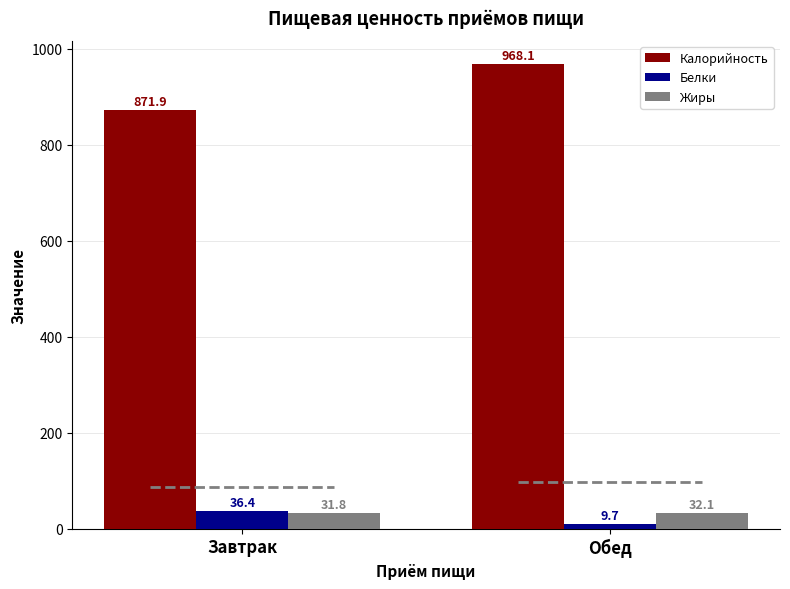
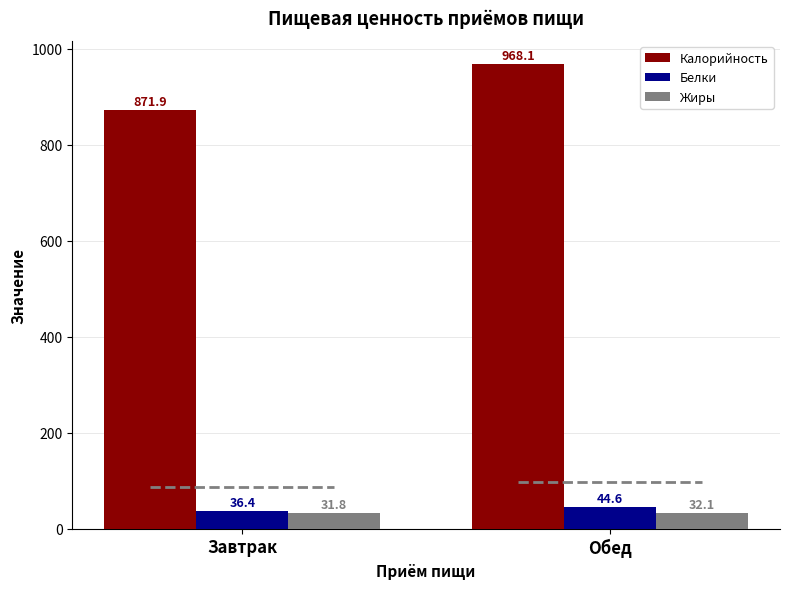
  {
    "Калорийность": {
      "Завтрак": 871.9,
      "Обед": 968.1
    },
    "Белки": {
      "Завтрак": 36.4,
-     "Обед": 9.7
+     "Обед": 44.6
    }
  }
